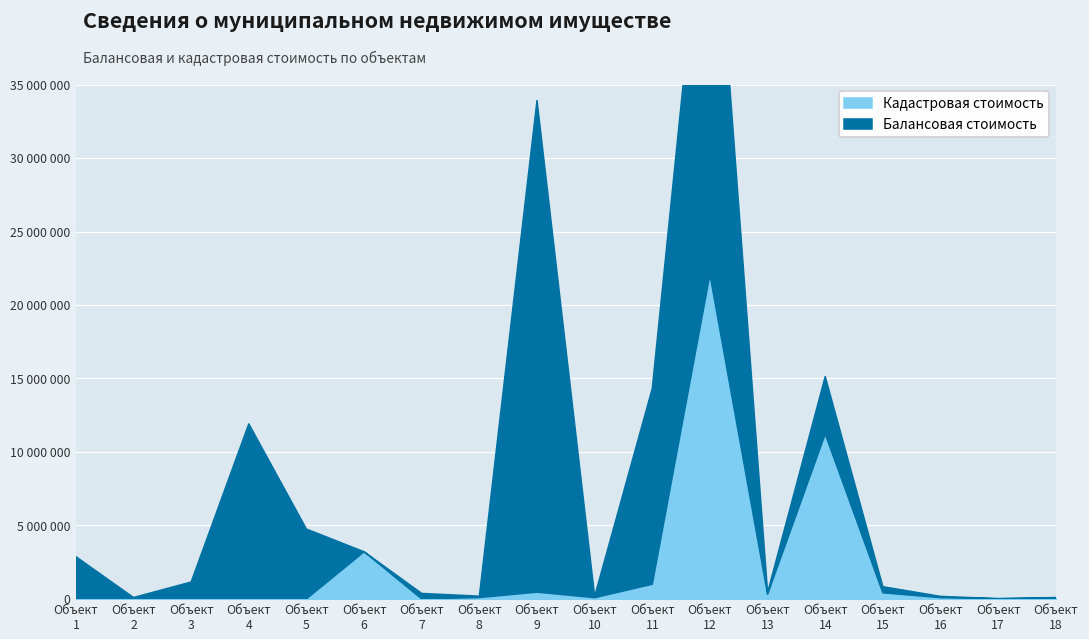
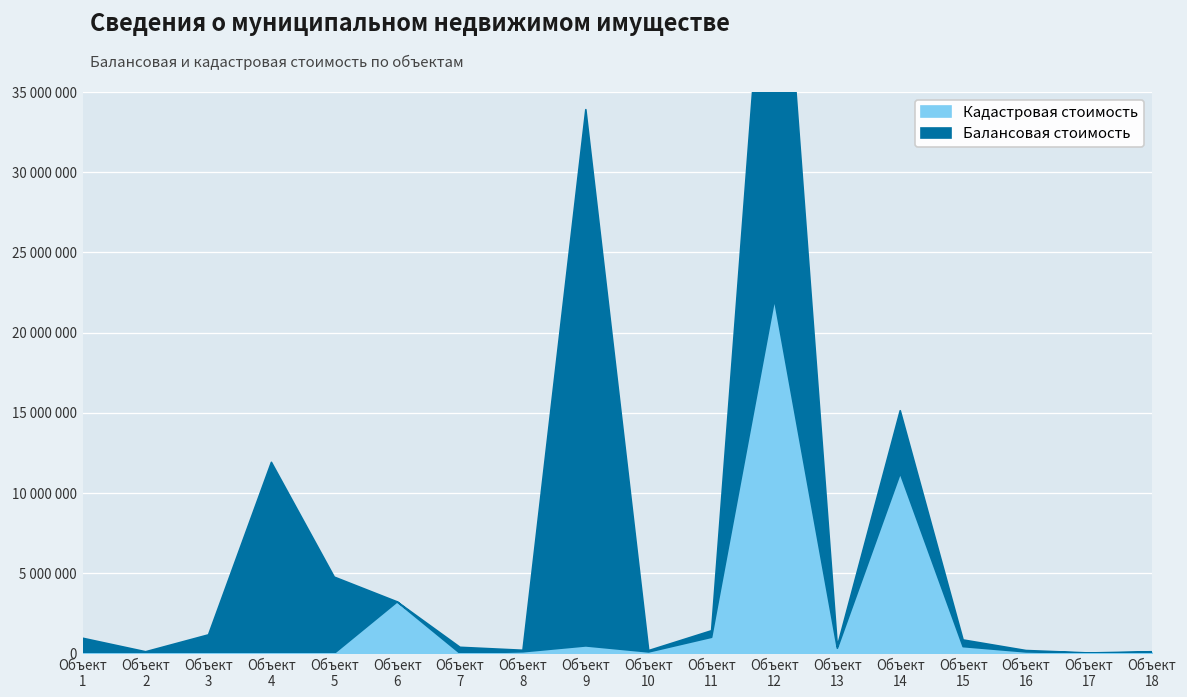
  {
    "Кадастровая стоимость": {
      "Объект 1": 0,
      "Объект 3": 0,
      "Объект 4": 0,
      "Объект 5": 0,
      "Объект 7": 0,
      "Объект 9": 500000,
      "Объект 11": 1000000,
      "Объект 12": 22100000,
      "Объект 14": 11200000,
      "Объект 15": 400000
    },
    "Балансовая стоимость": {
-     "Объект 1": 2900000,
+     "Объект 1": 900000,
      "Объект 3": 1100000,
      "Объект 4": 11900000,
      "Объект 5": 4800000,
      "Объект 7": 400000,
      "Объект 9": 33500000,
-     "Объект 11": 13300000,
+     "Объект 11": 400000,
      "Объект 14": 3900000,
      "Объект 15": 400000
    }
  }
